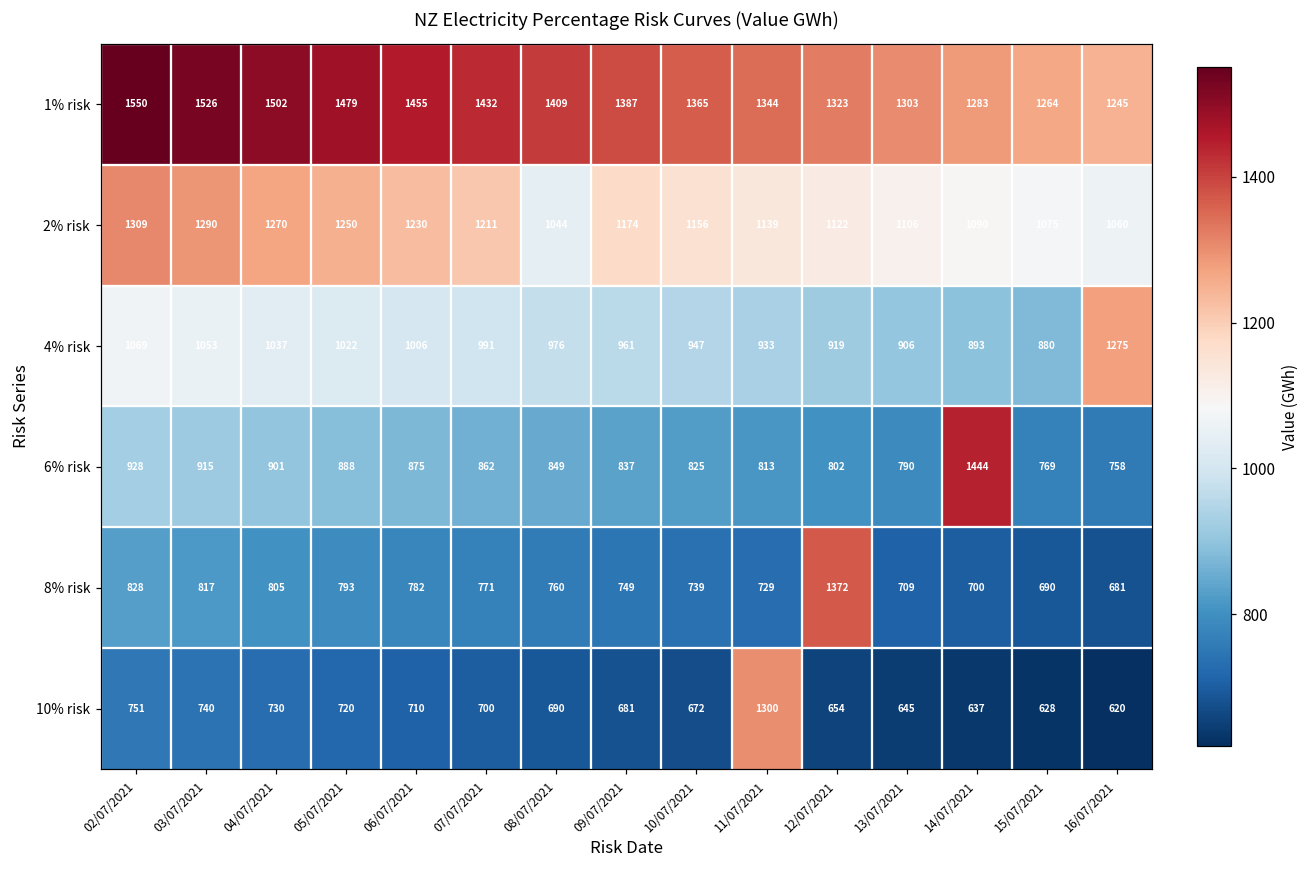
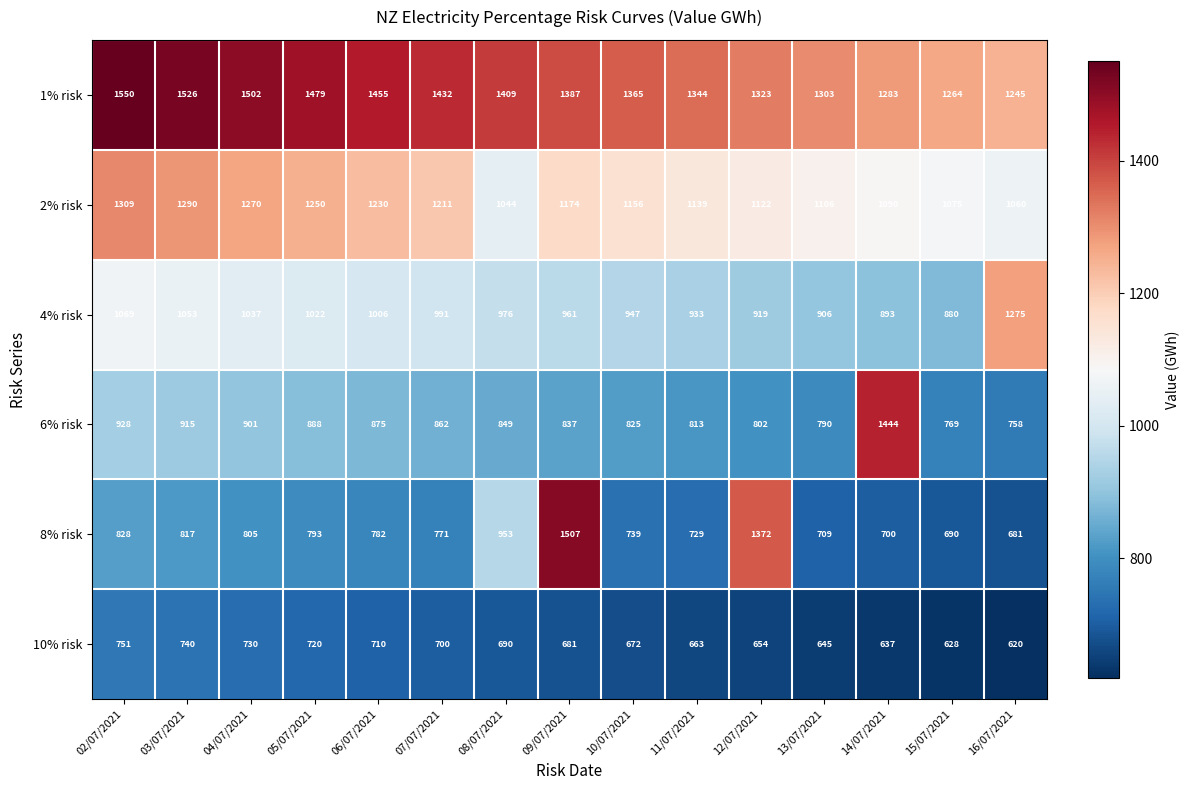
  {
    "1% risk": {
      "02/07/2021": 1550,
      "03/07/2021": 1526,
      "04/07/2021": 1502,
      "05/07/2021": 1479,
      "06/07/2021": 1455,
      "07/07/2021": 1432,
      "08/07/2021": 1409,
      "09/07/2021": 1387,
      "10/07/2021": 1365,
      "11/07/2021": 1344,
      "12/07/2021": 1323,
      "13/07/2021": 1303,
      "14/07/2021": 1283,
      "15/07/2021": 1264,
      "16/07/2021": 1245
    },
    "2% risk": {
      "02/07/2021": 1309,
      "03/07/2021": 1290,
      "04/07/2021": 1270,
      "05/07/2021": 1250,
      "06/07/2021": 1230,
      "07/07/2021": 1211,
      "09/07/2021": 1174
    },
    "4% risk": {
      "08/07/2021": 976,
      "09/07/2021": 961,
      "10/07/2021": 947,
      "11/07/2021": 933,
      "12/07/2021": 919,
      "13/07/2021": 906,
      "14/07/2021": 893,
      "15/07/2021": 880,
      "16/07/2021": 1275
    },
    "6% risk": {
      "02/07/2021": 928,
      "03/07/2021": 915,
      "04/07/2021": 901,
      "05/07/2021": 888,
      "06/07/2021": 875,
      "07/07/2021": 862,
      "08/07/2021": 849,
      "09/07/2021": 837,
      "10/07/2021": 825,
      "11/07/2021": 813,
      "12/07/2021": 802,
      "13/07/2021": 790,
      "14/07/2021": 1444,
      "15/07/2021": 769,
      "16/07/2021": 758
    },
    "8% risk": {
      "02/07/2021": 828,
      "03/07/2021": 817,
      "04/07/2021": 805,
      "05/07/2021": 793,
      "06/07/2021": 782,
      "07/07/2021": 771,
-     "08/07/2021": 760,
-     "09/07/2021": 749,
+     "08/07/2021": 953,
+     "09/07/2021": 1507,
      "10/07/2021": 739,
      "11/07/2021": 729,
      "12/07/2021": 1372,
      "13/07/2021": 709,
      "14/07/2021": 700,
      "15/07/2021": 690,
      "16/07/2021": 681
    },
    "10% risk": {
      "02/07/2021": 751,
      "03/07/2021": 740,
      "04/07/2021": 730,
      "05/07/2021": 720,
      "06/07/2021": 710,
      "07/07/2021": 700,
      "08/07/2021": 690,
      "09/07/2021": 681,
      "10/07/2021": 672,
-     "11/07/2021": 1300,
+     "11/07/2021": 663,
      "12/07/2021": 654,
      "13/07/2021": 645,
      "14/07/2021": 637,
      "15/07/2021": 628,
      "16/07/2021": 620
    }
  }
